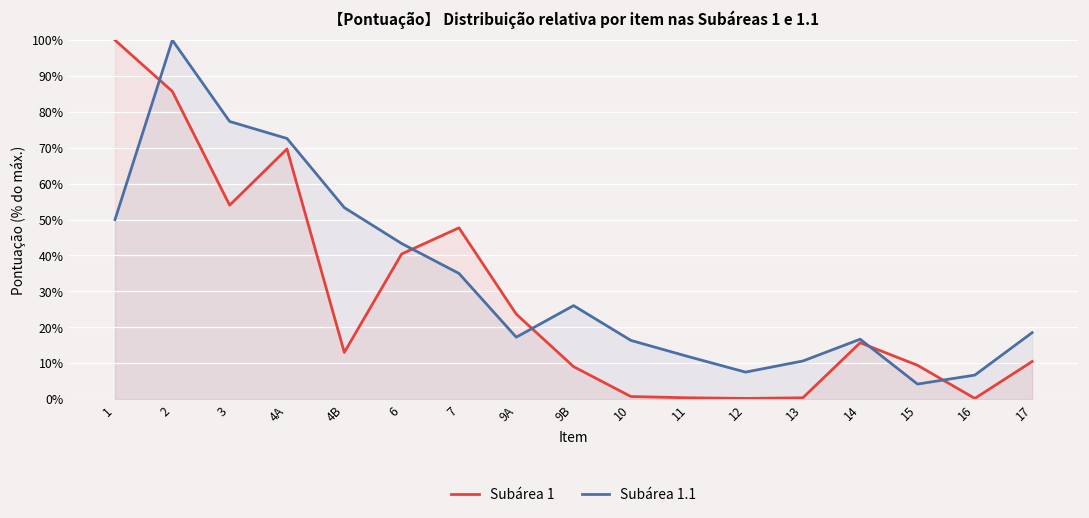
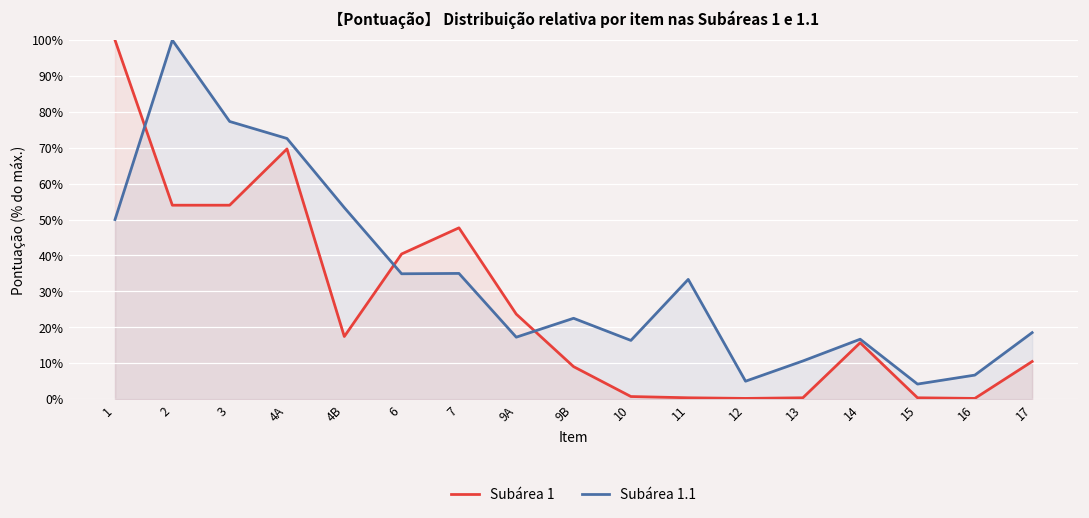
  {
    "Subárea 1": {
      "1": "100%",
-     "2": "86%",
+     "2": "54%",
      "3": "54%",
      "4A": "70%",
-     "4B": "13%",
+     "4B": "17%",
      "6": "40%",
      "7": "48%",
      "9A": "24%",
      "9B": "9%",
      "10": "1%",
      "11": "0%",
      "12": "0%",
      "13": "0%",
      "14": "16%",
-     "15": "9%",
+     "15": "0%",
      "16": "0%",
      "17": "10%"
    },
    "Subárea 1.1": {
      "1": "50%",
      "2": "100%",
      "3": "77%",
      "4A": "73%",
      "4B": "53%",
-     "6": "43%",
+     "6": "35%",
      "7": "35%",
      "9A": "17%",
-     "9B": "26%",
+     "9B": "23%",
      "10": "16%",
-     "11": "12%",
-     "12": "8%",
+     "11": "33%",
+     "12": "5%",
      "13": "11%",
      "14": "17%",
      "15": "4%",
      "16": "7%",
      "17": "19%"
    }
  }
